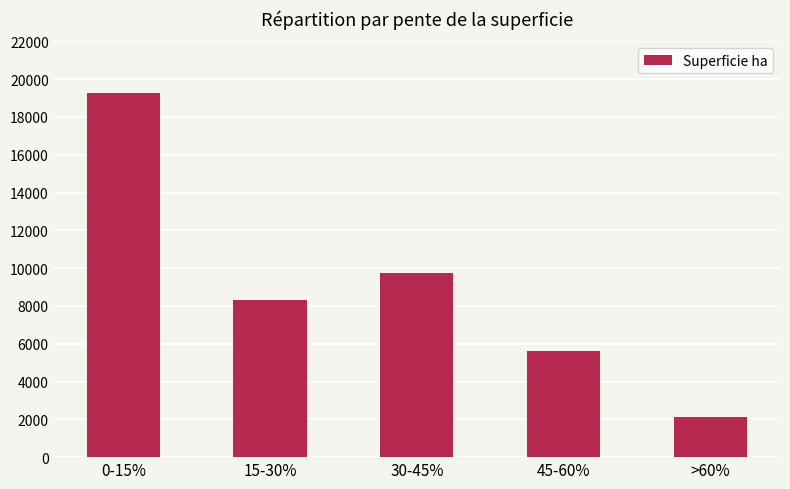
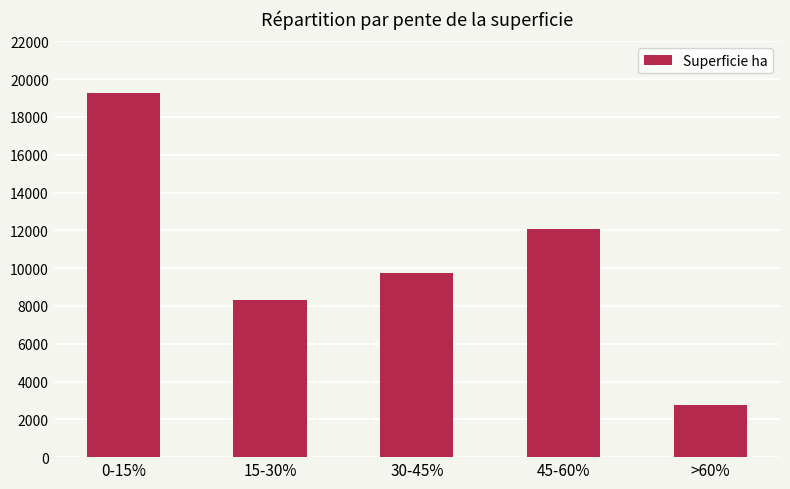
  {
    "0-15%": 19300,
    "15-30%": 8300,
    "30-45%": 9800,
-   "45-60%": 5600,
-   ">60%": 2100
+   "45-60%": 12100,
+   ">60%": 2700
  }
